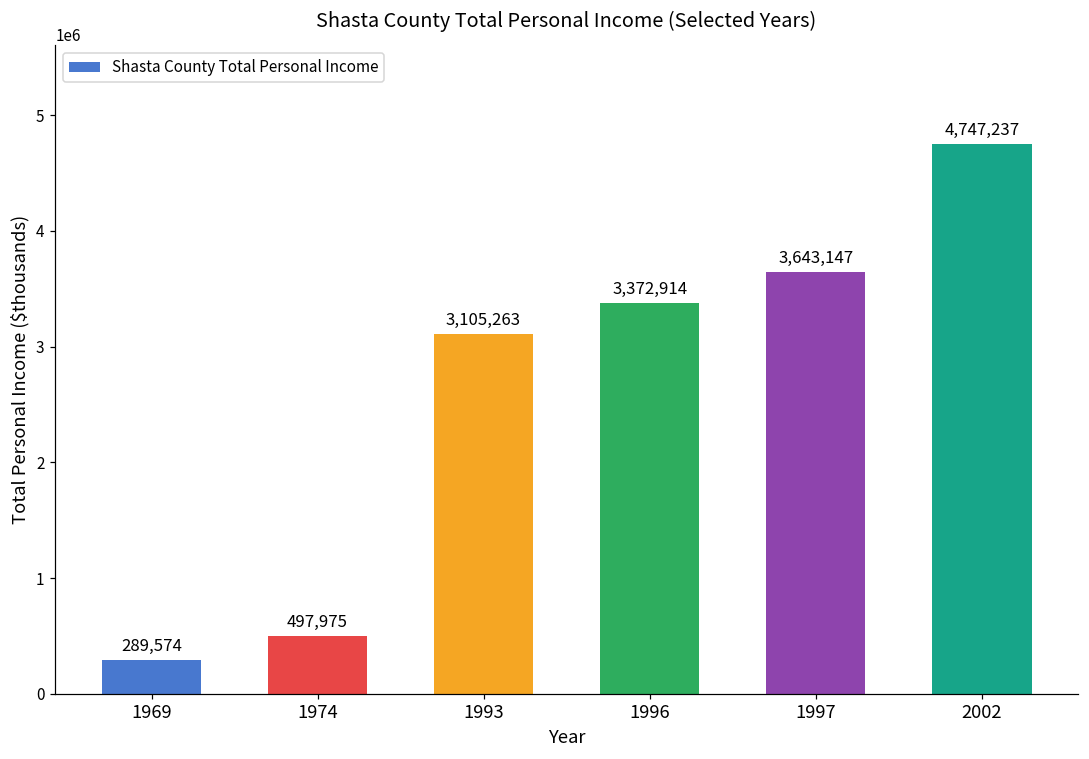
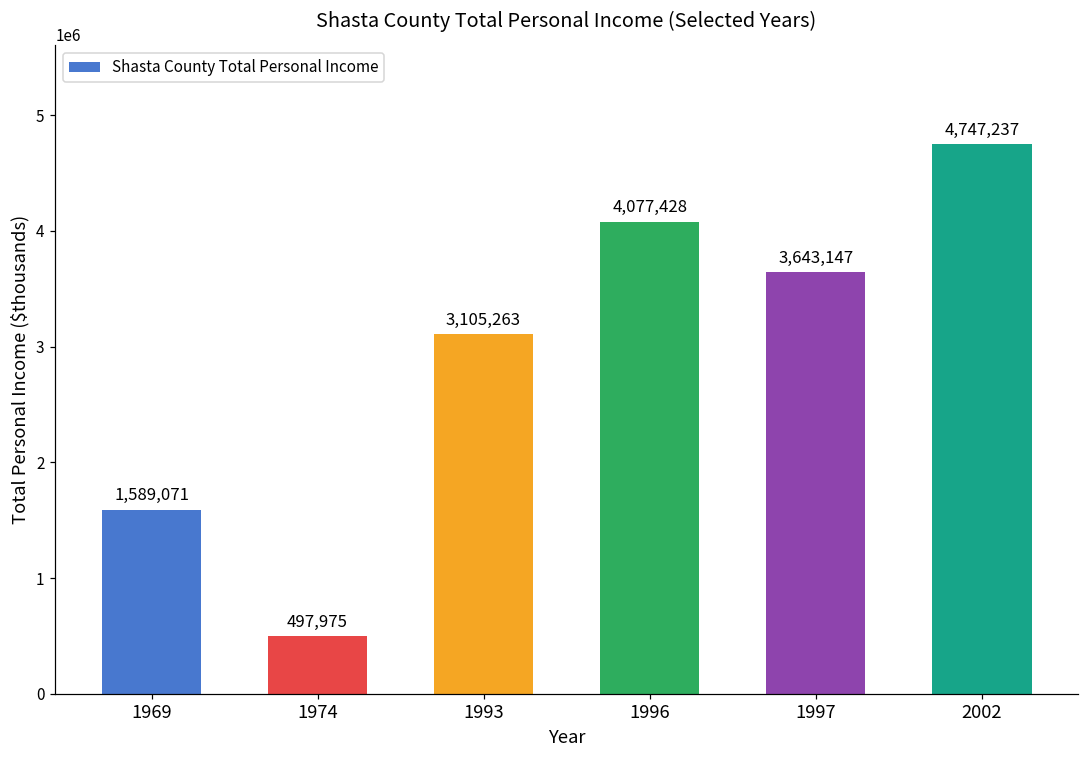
  {
-   "1969": "289,574",
+   "1969": "1,589,071",
    "1974": "497,975",
    "1993": "3,105,263",
-   "1996": "3,372,914",
+   "1996": "4,077,428",
    "1997": "3,643,147",
    "2002": "4,747,237"
  }
